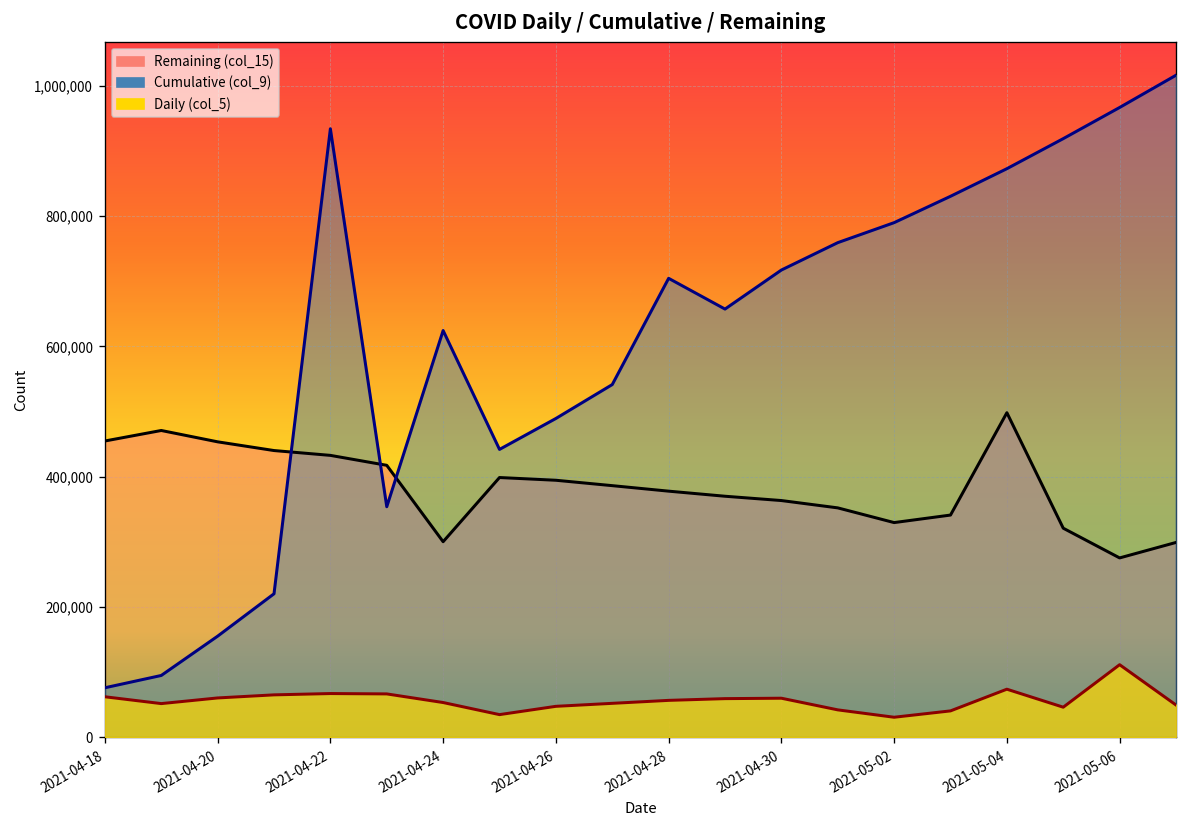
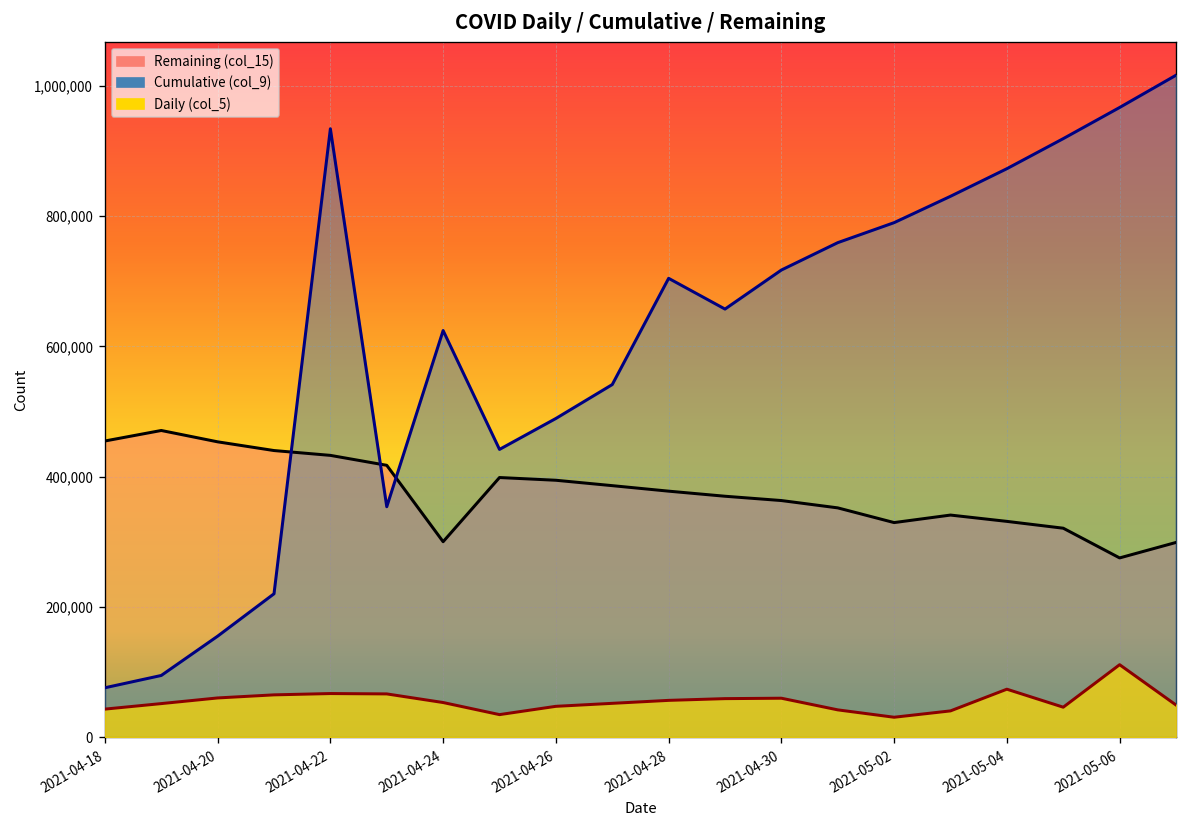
  {
    "Remaining (col_15)": {
      "2021-04-18": "450,000",
      "2021-04-20": "450,000",
      "2021-04-22": "430,000",
      "2021-04-24": "300,000",
      "2021-04-26": "390,000",
      "2021-04-28": "380,000",
      "2021-04-30": "360,000",
      "2021-05-02": "330,000",
-     "2021-05-04": "500,000",
+     "2021-05-04": "330,000",
      "2021-05-06": "280,000"
    },
    "Cumulative (col_9)": {
      "2021-04-18": "80,000",
      "2021-04-20": "160,000",
      "2021-04-22": "930,000",
      "2021-04-24": "620,000",
      "2021-04-26": "490,000",
      "2021-04-28": "700,000",
      "2021-04-30": "720,000",
      "2021-05-02": "790,000",
      "2021-05-04": "870,000",
      "2021-05-06": "970,000"
    },
    "Daily (col_5)": {
-     "2021-04-18": "60,000",
+     "2021-04-18": "40,000",
      "2021-04-20": "60,000",
      "2021-04-22": "70,000",
      "2021-04-24": "50,000",
      "2021-04-26": "50,000",
      "2021-04-28": "60,000",
      "2021-04-30": "60,000",
      "2021-05-02": "30,000",
      "2021-05-04": "70,000",
      "2021-05-06": "110,000"
    }
  }
